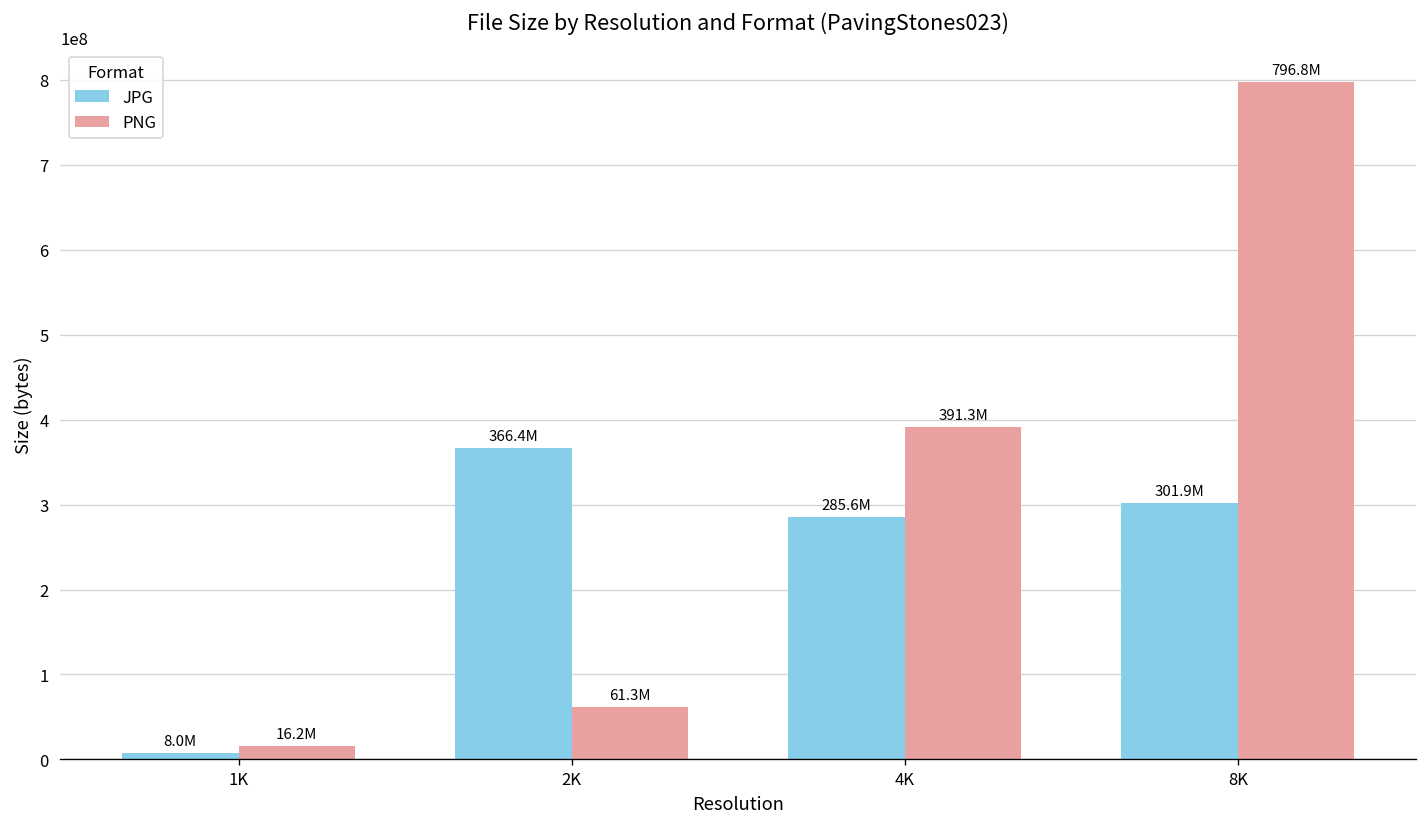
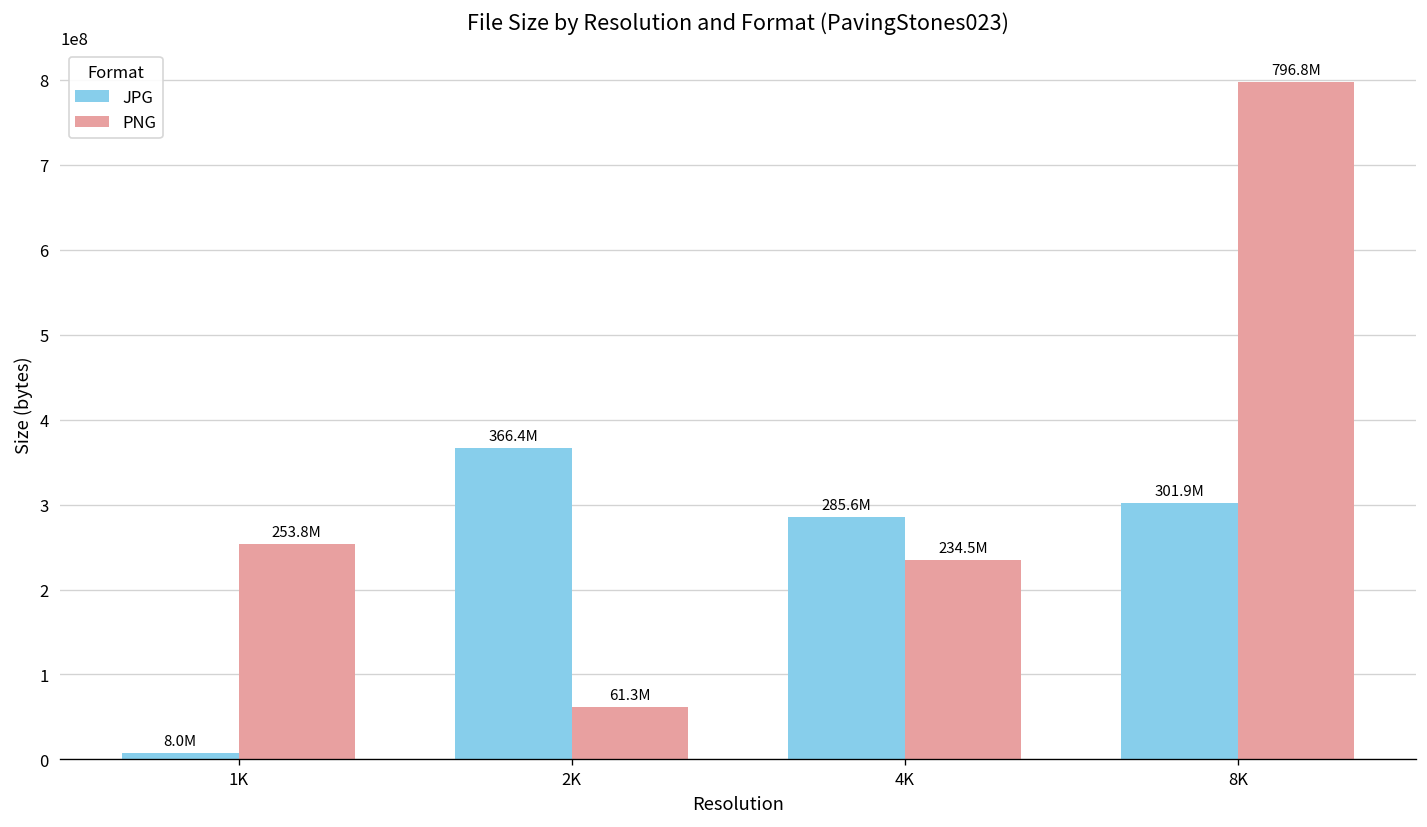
  {
    "JPG": {
      "1K": "8.0M",
      "2K": "366.4M",
      "4K": "285.6M",
      "8K": "301.9M"
    },
    "PNG": {
-     "1K": "16.2M",
+     "1K": "253.8M",
      "2K": "61.3M",
-     "4K": "391.3M",
+     "4K": "234.5M",
      "8K": "796.8M"
    }
  }
